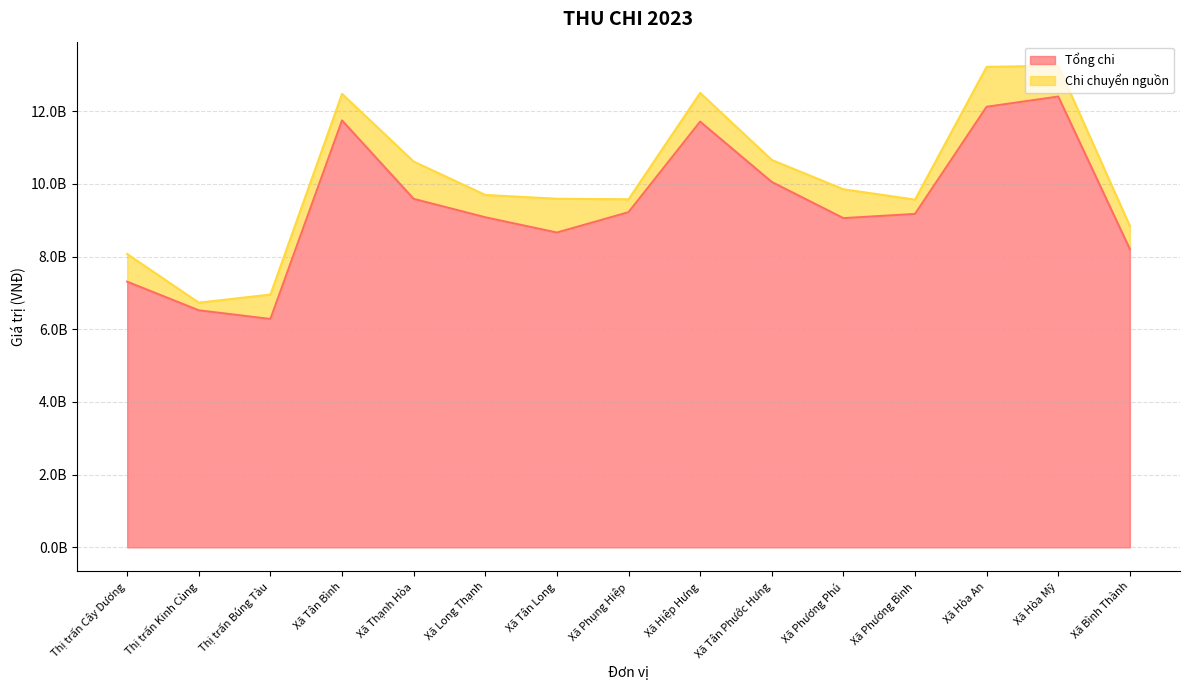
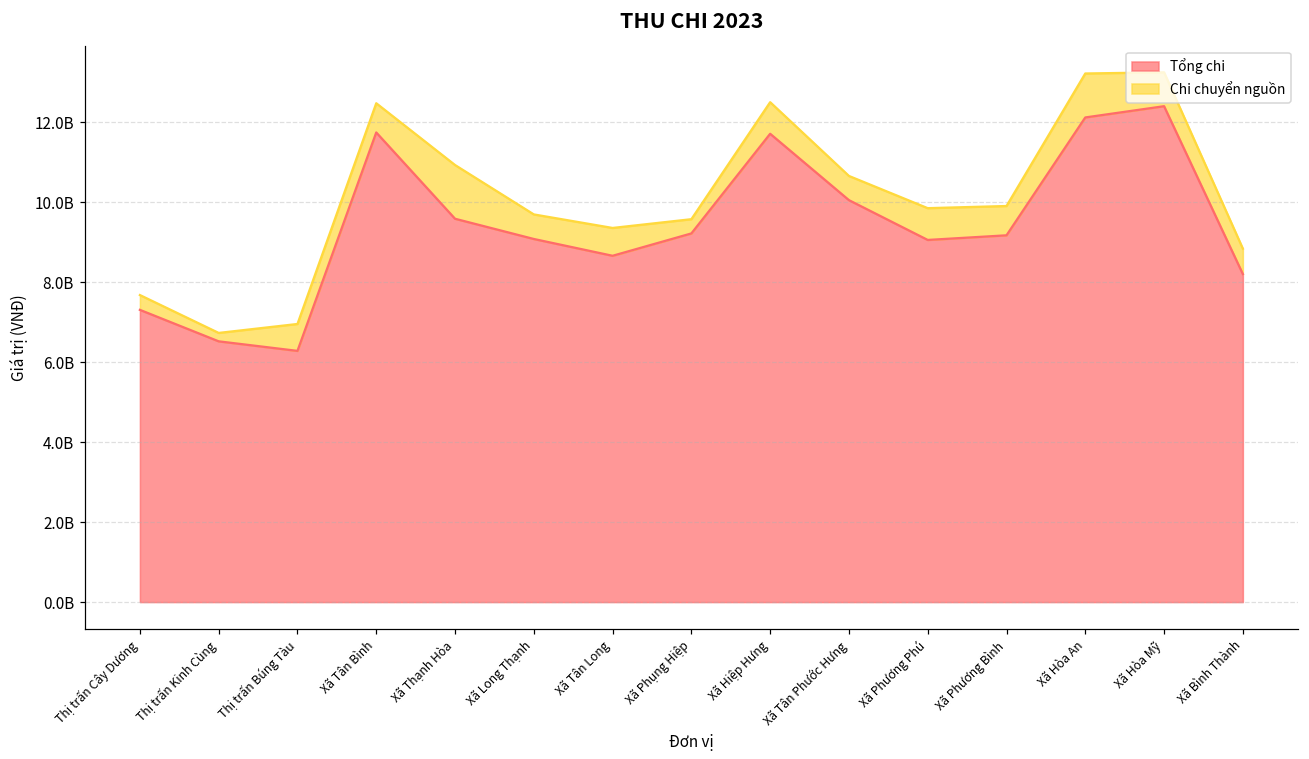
  {
    "Tổng chi": {
      "Thị trấn Cây Dương": 7300000000,
      "Thị trấn Kinh Cùng": 6500000000,
      "Thị trấn Búng Tàu": 6300000000,
      "Xã Tân Bình": 11700000000,
      "Xã Thạnh Hòa": 9600000000,
      "Xã Long Thạnh": 9100000000,
      "Xã Tân Long": 8700000000,
      "Xã Phụng Hiệp": 9200000000,
      "Xã Hiệp Hưng": 11700000000,
      "Xã Tân Phước Hưng": 10100000000,
      "Xã Phương Phú": 9100000000,
      "Xã Phương Bình": 9200000000,
      "Xã Hòa An": 12100000000,
      "Xã Hòa Mỹ": 12400000000,
      "Xã Bình Thành": 8200000000
    },
    "Chi chuyển nguồn": {
-     "Thị trấn Cây Dương": 800000000,
+     "Thị trấn Cây Dương": 400000000,
      "Thị trấn Kinh Cùng": 200000000,
      "Thị trấn Búng Tàu": 700000000,
      "Xã Tân Bình": 700000000,
-     "Xã Thạnh Hòa": 1000000000,
+     "Xã Thạnh Hòa": 1300000000,
      "Xã Long Thạnh": 600000000,
-     "Xã Tân Long": 900000000,
+     "Xã Tân Long": 700000000,
      "Xã Phụng Hiệp": 400000000,
      "Xã Hiệp Hưng": 800000000,
      "Xã Tân Phước Hưng": 600000000,
      "Xã Phương Phú": 800000000,
-     "Xã Phương Bình": 400000000,
+     "Xã Phương Bình": 700000000,
      "Xã Hòa An": 1100000000,
      "Xã Bình Thành": 600000000
    }
  }
